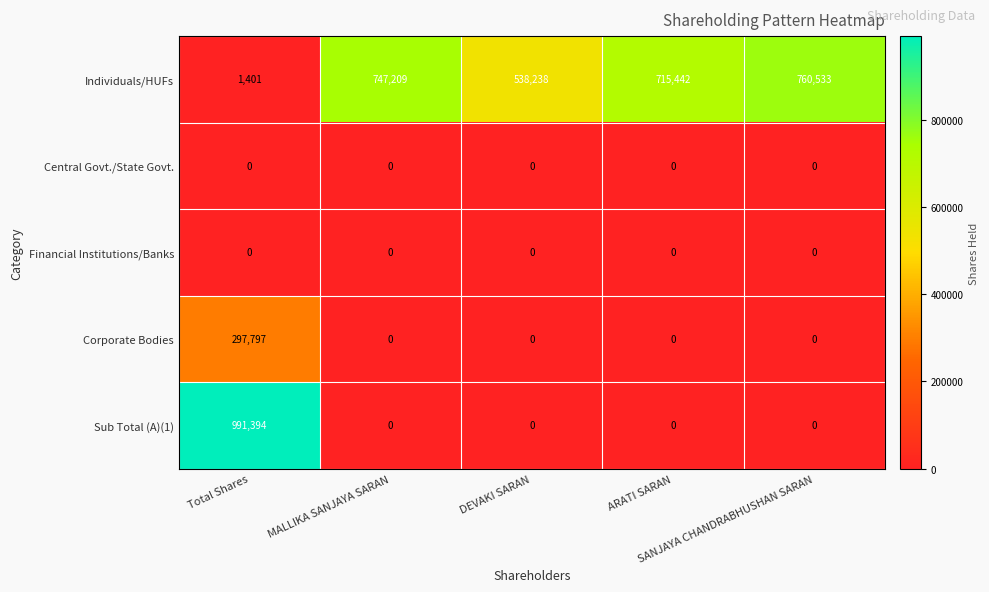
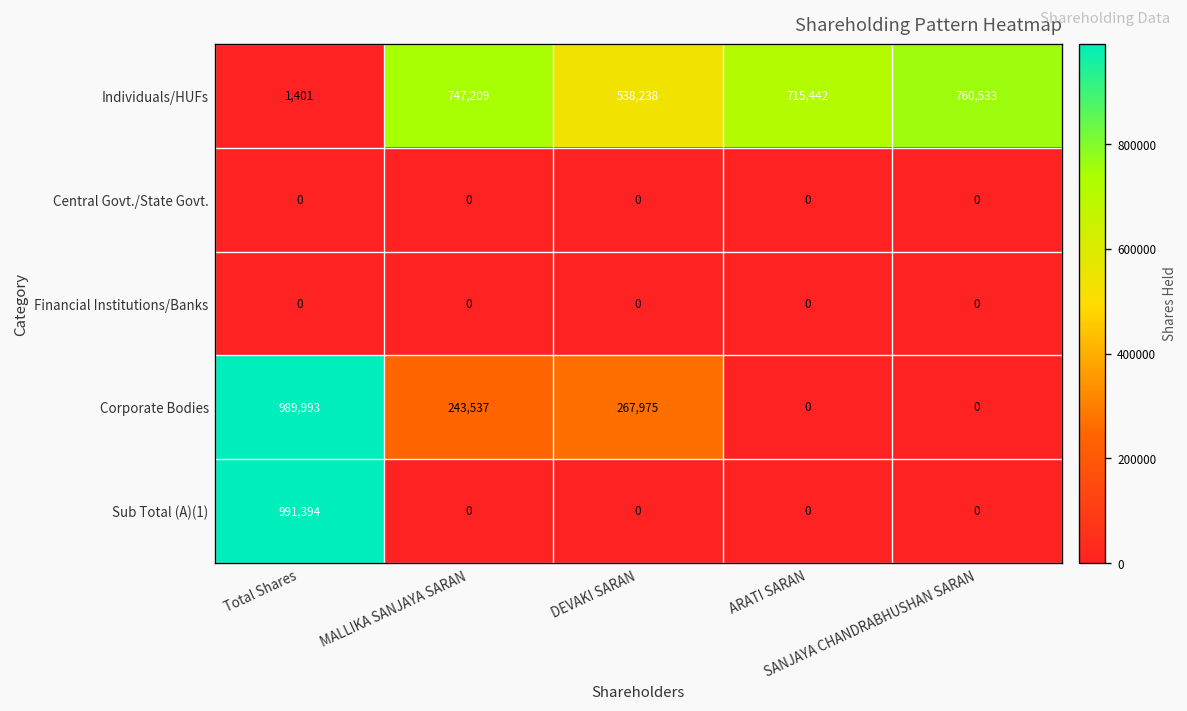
  {
    "Individuals/HUFs": {
      "Total Shares": "1,401",
      "MALLIKA SANJAYA SARAN": "747,209",
      "DEVAKI SARAN": "538,238",
      "ARATI SARAN": "715,442",
      "SANJAYA CHANDRABHUSHAN SARAN": "760,533"
    },
    "Central Govt./State Govt.": {
      "Total Shares": "0",
      "MALLIKA SANJAYA SARAN": "0",
      "DEVAKI SARAN": "0",
      "ARATI SARAN": "0",
      "SANJAYA CHANDRABHUSHAN SARAN": "0"
    },
    "Financial Institutions/Banks": {
      "Total Shares": "0",
      "MALLIKA SANJAYA SARAN": "0",
      "DEVAKI SARAN": "0",
      "ARATI SARAN": "0",
      "SANJAYA CHANDRABHUSHAN SARAN": "0"
    },
    "Corporate Bodies": {
-     "Total Shares": "297,797",
-     "MALLIKA SANJAYA SARAN": "0",
-     "DEVAKI SARAN": "0",
+     "Total Shares": "989,993",
+     "MALLIKA SANJAYA SARAN": "243,537",
+     "DEVAKI SARAN": "267,975",
      "ARATI SARAN": "0",
      "SANJAYA CHANDRABHUSHAN SARAN": "0"
    },
    "Sub Total (A)(1)": {
      "Total Shares": "991,394",
      "MALLIKA SANJAYA SARAN": "0",
      "DEVAKI SARAN": "0",
      "ARATI SARAN": "0",
      "SANJAYA CHANDRABHUSHAN SARAN": "0"
    }
  }
